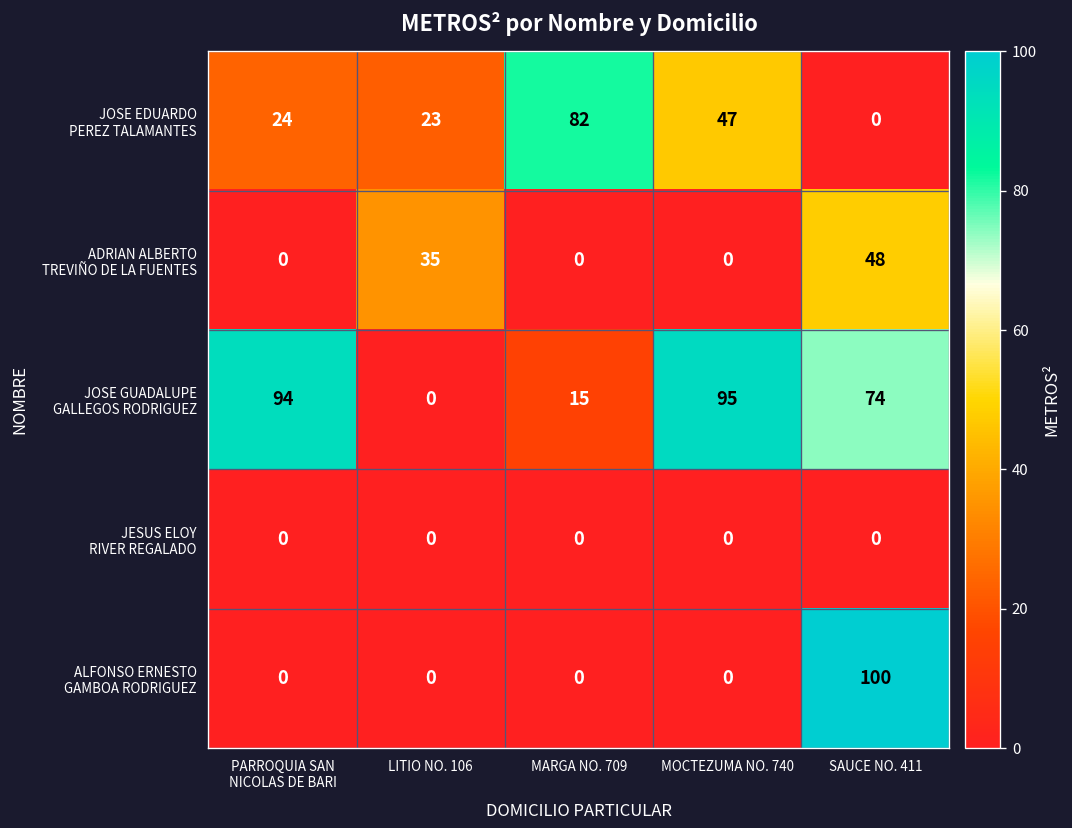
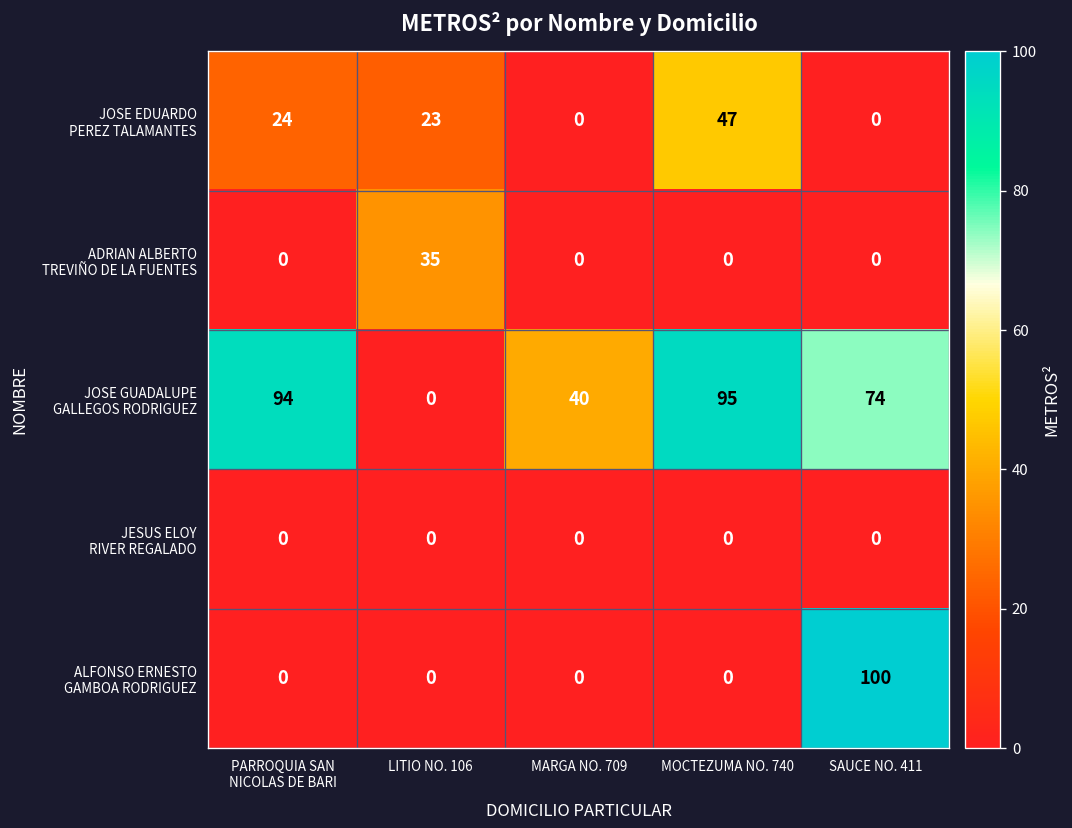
  {
    "JOSE EDUARDO PEREZ TALAMANTES": {
      "PARROQUIA SAN NICOLAS DE BARI": 24,
      "LITIO NO. 106": 23,
-     "MARGA NO. 709": 82,
+     "MARGA NO. 709": 0,
      "MOCTEZUMA NO. 740": 47,
      "SAUCE NO. 411": 0
    },
    "ADRIAN ALBERTO TREVIÑO DE LA FUENTES": {
      "PARROQUIA SAN NICOLAS DE BARI": 0,
      "LITIO NO. 106": 35,
      "MARGA NO. 709": 0,
      "MOCTEZUMA NO. 740": 0,
-     "SAUCE NO. 411": 48
+     "SAUCE NO. 411": 0
    },
    "JOSE GUADALUPE GALLEGOS RODRIGUEZ": {
      "PARROQUIA SAN NICOLAS DE BARI": 94,
      "LITIO NO. 106": 0,
-     "MARGA NO. 709": 15,
+     "MARGA NO. 709": 40,
      "MOCTEZUMA NO. 740": 95,
      "SAUCE NO. 411": 74
    },
    "JESUS ELOY RIVER REGALADO": {
      "PARROQUIA SAN NICOLAS DE BARI": 0,
      "LITIO NO. 106": 0,
      "MARGA NO. 709": 0,
      "MOCTEZUMA NO. 740": 0,
      "SAUCE NO. 411": 0
    },
    "ALFONSO ERNESTO GAMBOA RODRIGUEZ": {
      "PARROQUIA SAN NICOLAS DE BARI": 0,
      "LITIO NO. 106": 0,
      "MARGA NO. 709": 0,
      "MOCTEZUMA NO. 740": 0,
      "SAUCE NO. 411": 100
    }
  }
